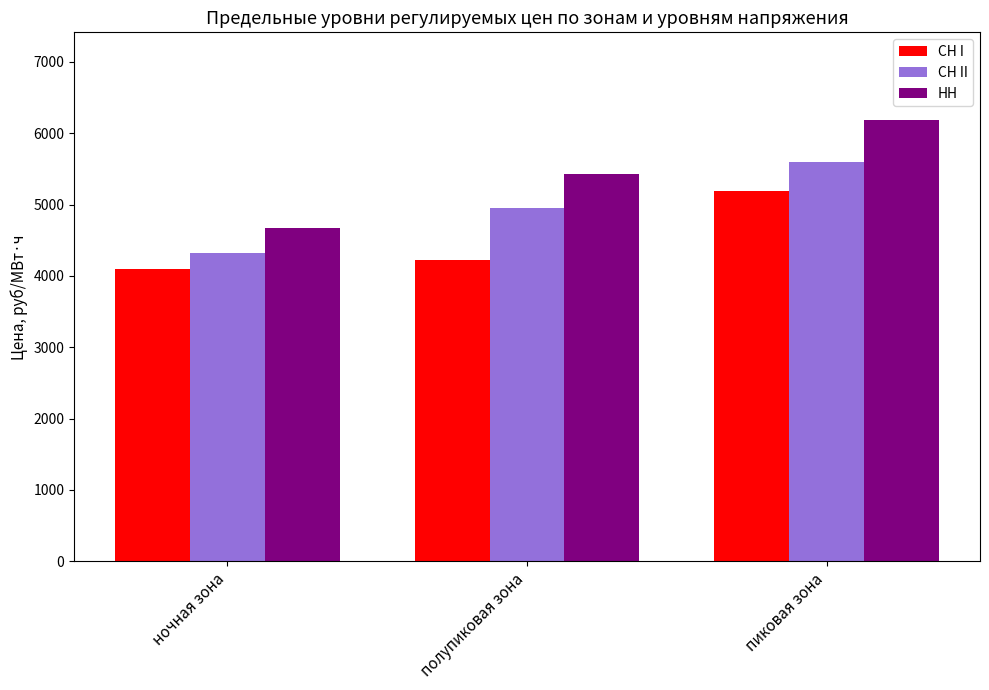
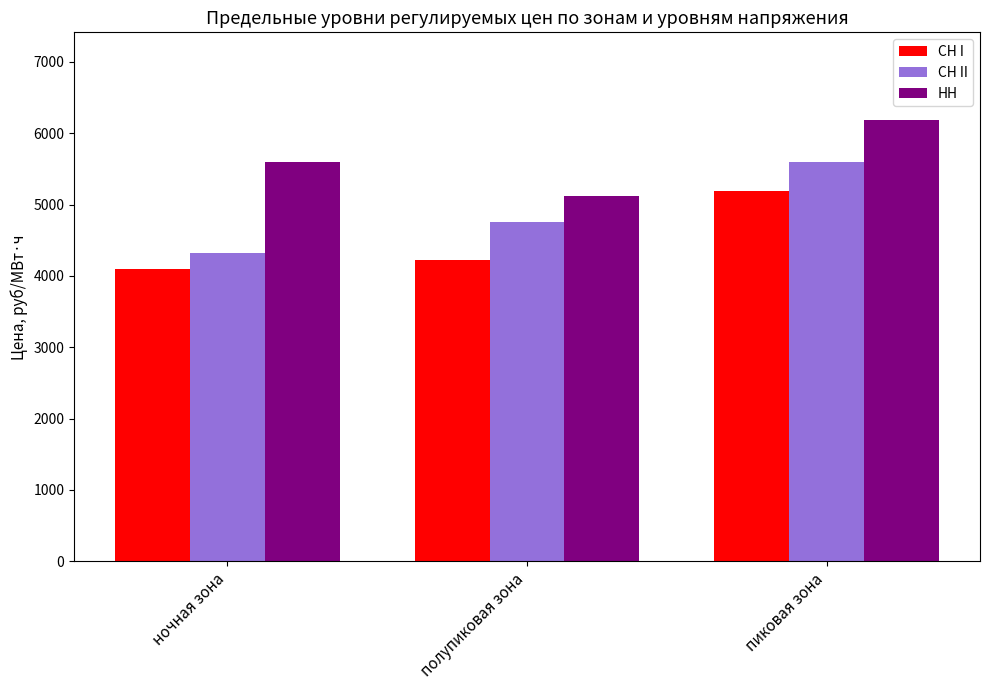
  {
    "СН I": {
      "ночная зона": 4100,
      "полупиковая зона": 4200,
      "пиковая зона": 5200
    },
    "СН II": {
      "ночная зона": 4300,
-     "полупиковая зона": 5000,
+     "полупиковая зона": 4800,
      "пиковая зона": 5600
    },
    "НН": {
-     "ночная зона": 4700,
-     "полупиковая зона": 5400,
+     "ночная зона": 5600,
+     "полупиковая зона": 5100,
      "пиковая зона": 6200
    }
  }
